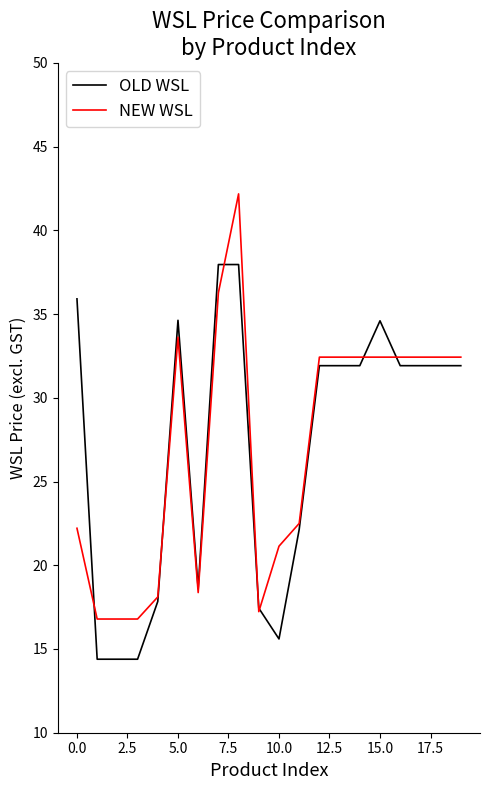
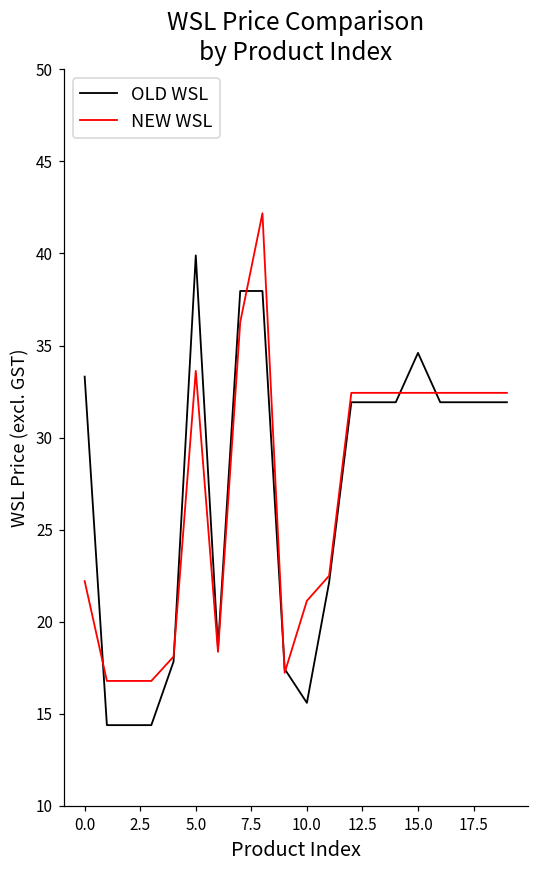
  {
    "OLD WSL": {
-     "0.0": 35.9,
-     "5.0": 34.6,
+     "0.0": 33.3,
+     "5.0": 39.9,
      "10.0": 15.6,
      "15.0": 34.6
    },
    "NEW WSL": {
      "0.0": 22.2,
      "5.0": 33.6,
      "10.0": 21.1,
      "15.0": 32.4
    }
  }
